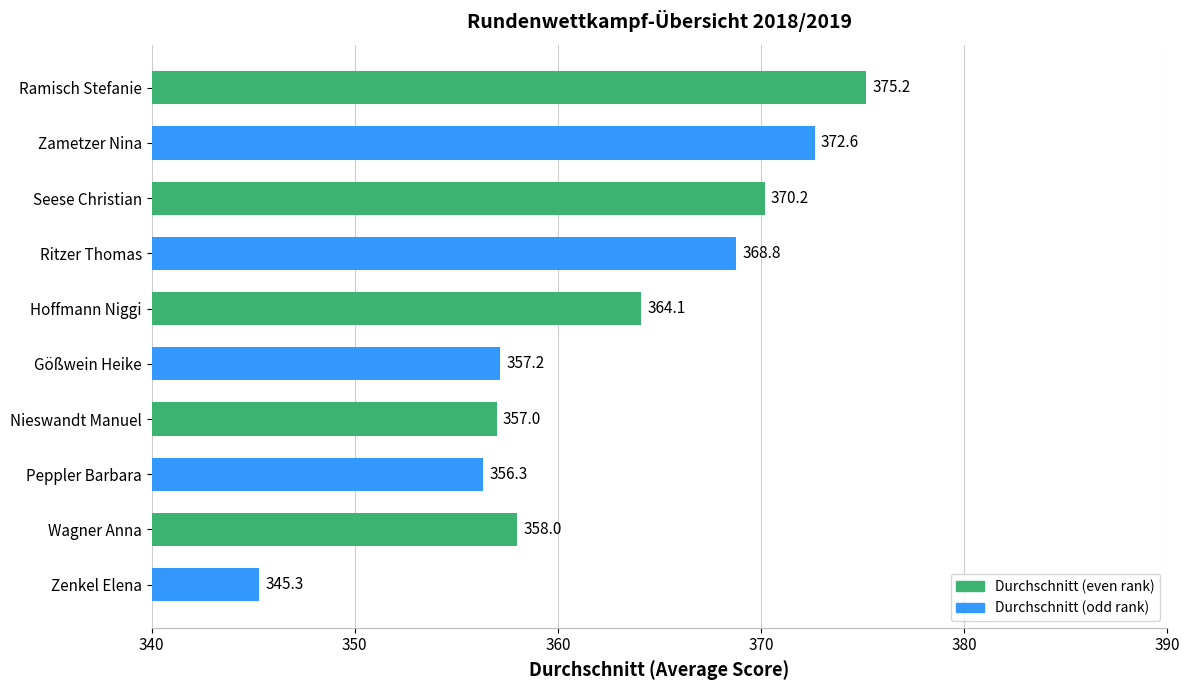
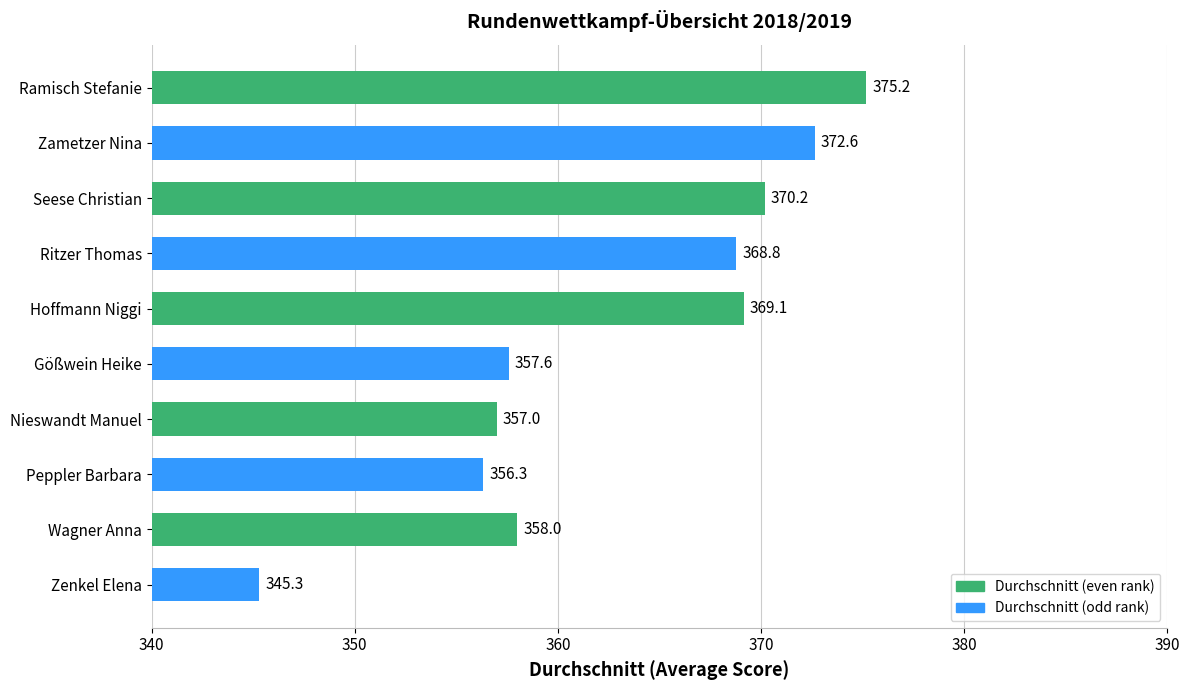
  {
    "Ramisch Stefanie": 375.2,
    "Zametzer Nina": 372.6,
    "Seese Christian": 370.2,
    "Ritzer Thomas": 368.8,
-   "Hoffmann Niggi": 364.1,
-   "Gößwein Heike": 357.2,
+   "Hoffmann Niggi": 369.1,
+   "Gößwein Heike": 357.6,
    "Nieswandt Manuel": 357.0,
    "Peppler Barbara": 356.3,
    "Wagner Anna": 358.0,
    "Zenkel Elena": 345.3
  }
